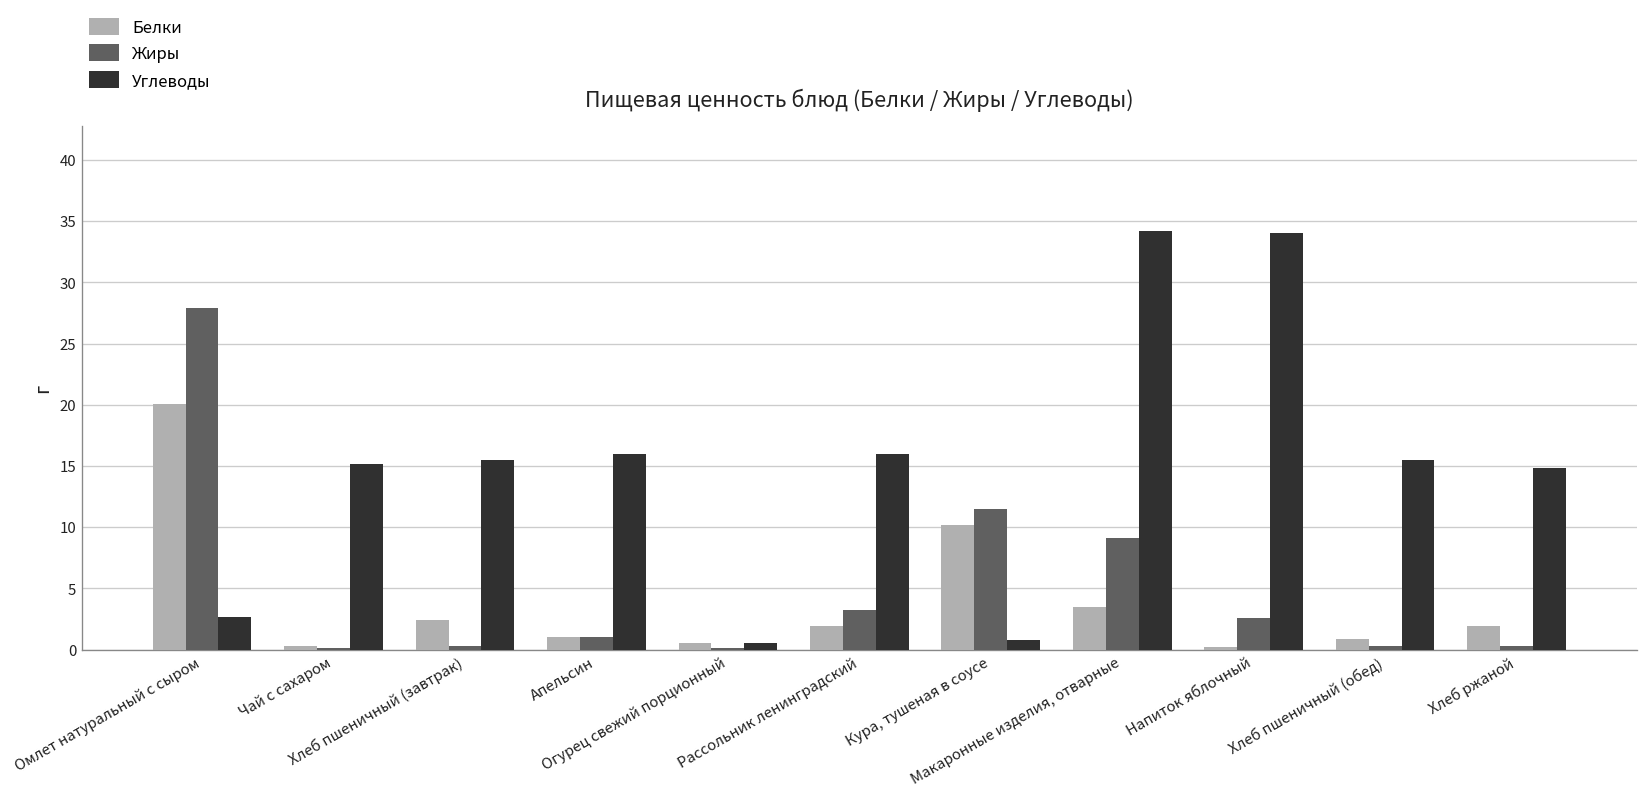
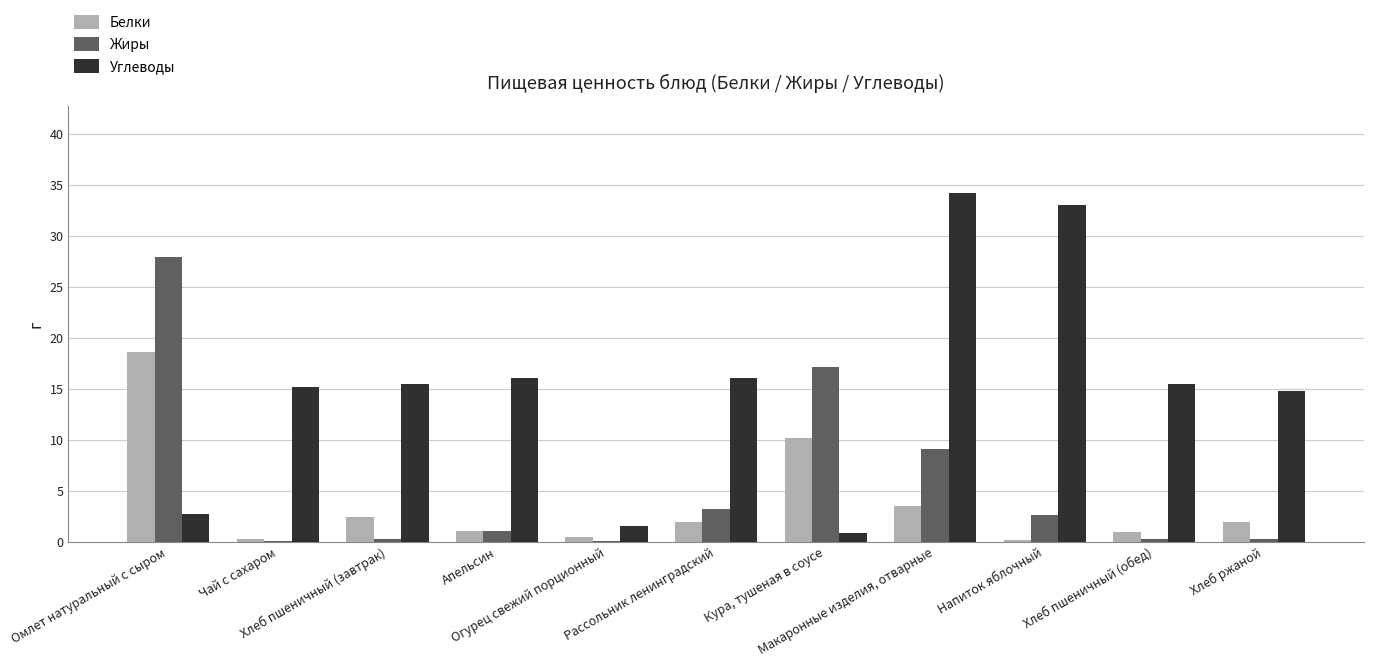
  {
    "Белки": {
-     "Омлет натуральный с сыром": 20.1,
+     "Омлет натуральный с сыром": 18.6,
      "Чай с сахаром": 0.3,
      "Хлеб пшеничный (завтрак)": 2.4,
      "Апельсин": 1.0,
      "Огурец свежий порционный": 0.5,
      "Рассольник ленинградский": 1.9,
      "Кура, тушеная в соусе": 10.2,
      "Макаронные изделия, отварные": 3.5,
      "Хлеб пшеничный (обед)": 0.9,
      "Хлеб ржаной": 1.9
    },
    "Жиры": {
      "Омлет натуральный с сыром": 27.9,
      "Хлеб пшеничный (завтрак)": 0.3,
      "Апельсин": 1.0,
      "Рассольник ленинградский": 3.2,
-     "Кура, тушеная в соусе": 11.5,
+     "Кура, тушеная в соусе": 17.1,
      "Макаронные изделия, отварные": 9.1,
      "Напиток яблочный": 2.6,
      "Хлеб пшеничный (обед)": 0.3,
      "Хлеб ржаной": 0.3
    },
    "Углеводы": {
      "Омлет натуральный с сыром": 2.7,
      "Чай с сахаром": 15.2,
      "Хлеб пшеничный (завтрак)": 15.5,
      "Апельсин": 16.0,
-     "Огурец свежий порционный": 0.5,
+     "Огурец свежий порционный": 1.5,
      "Рассольник ленинградский": 16.0,
      "Кура, тушеная в соусе": 0.8,
      "Макаронные изделия, отварные": 34.2,
-     "Напиток яблочный": 34,
+     "Напиток яблочный": 33,
      "Хлеб пшеничный (обед)": 15.5,
      "Хлеб ржаной": 14.8
    }
  }
